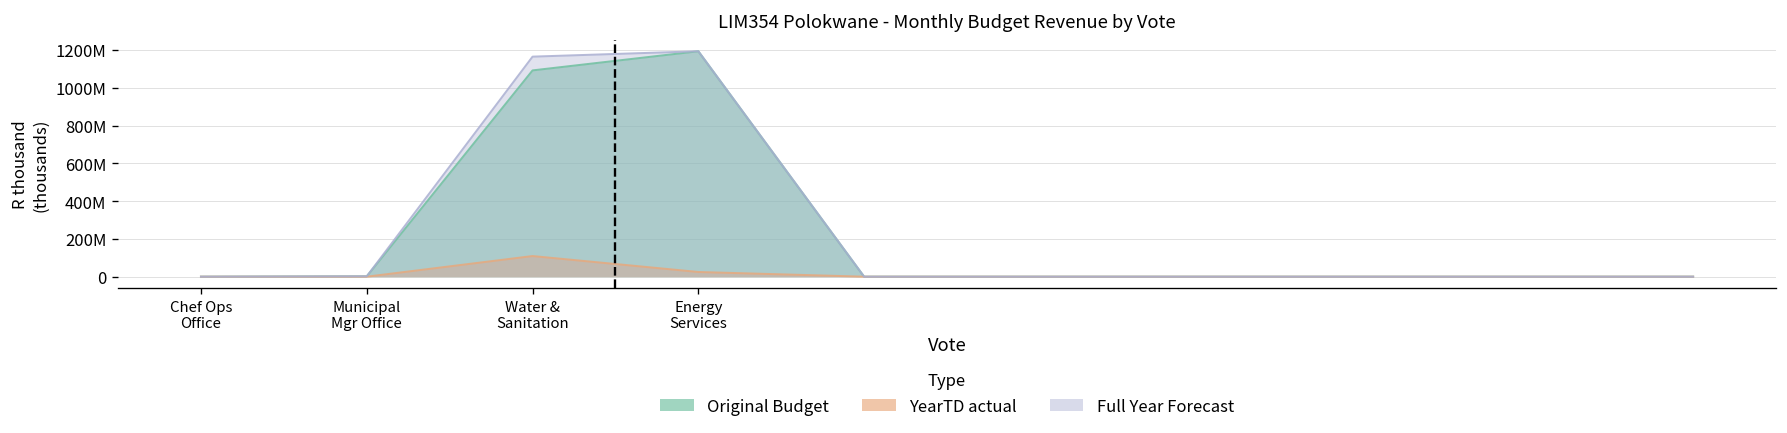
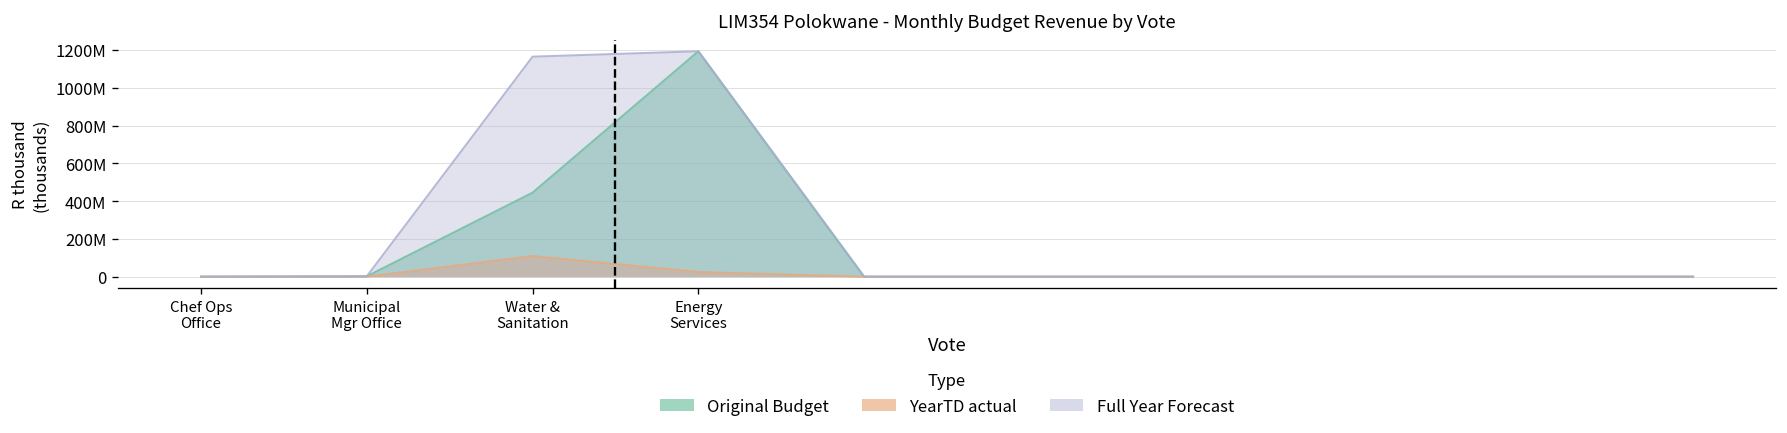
  {
    "Original Budget": {
-     "Water & Sanitation": 1090000000
+     "Water & Sanitation": 440000000
    },
    "YearTD actual": {
      "Water & Sanitation": 110000000,
      "Energy Services": 20000000
    },
    "Full Year Forecast": {
      "Water & Sanitation": 1160000000
    }
  }
